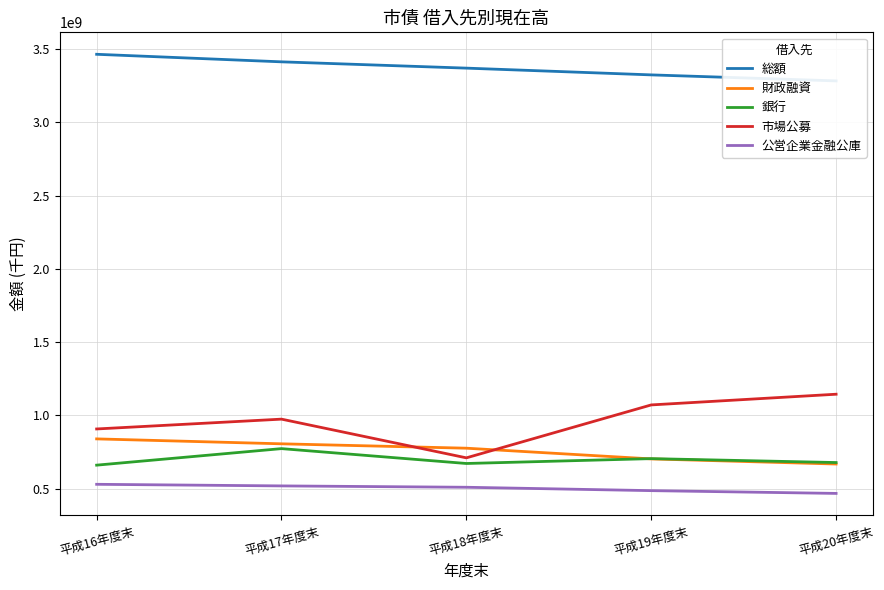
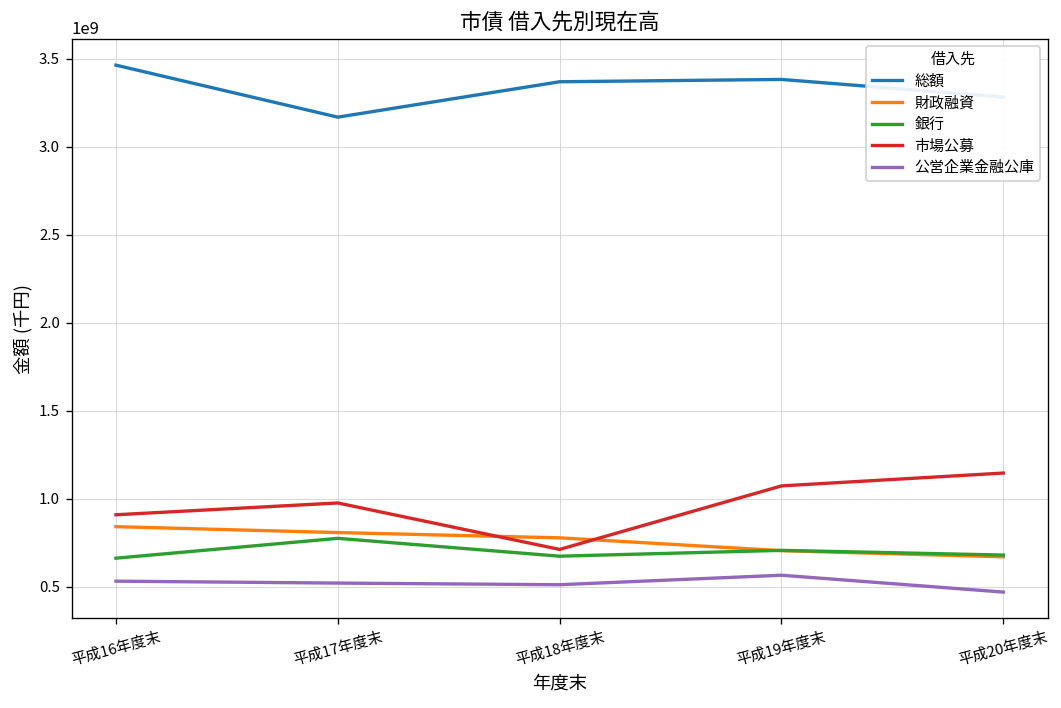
  {
    "総額": {
      "平成16年度末": 3460000000,
-     "平成17年度末": 3410000000,
+     "平成17年度末": 3170000000,
      "平成18年度末": 3370000000,
-     "平成19年度末": 3320000000
+     "平成19年度末": 3380000000
    },
    "財政融資": {
      "平成16年度末": 840000000,
      "平成17年度末": 810000000,
      "平成18年度末": 780000000
    },
    "銀行": {
      "平成16年度末": 660000000,
      "平成17年度末": 770000000,
      "平成18年度末": 670000000
    },
    "市場公募": {
      "平成16年度末": 910000000,
      "平成17年度末": 980000000,
      "平成18年度末": 710000000,
      "平成19年度末": 1070000000,
      "平成20年度末": 1150000000
    },
    "公営企業金融公庫": {
      "平成16年度末": 530000000,
      "平成17年度末": 520000000,
      "平成18年度末": 510000000,
-     "平成19年度末": 490000000,
+     "平成19年度末": 560000000,
      "平成20年度末": 470000000
    }
  }
